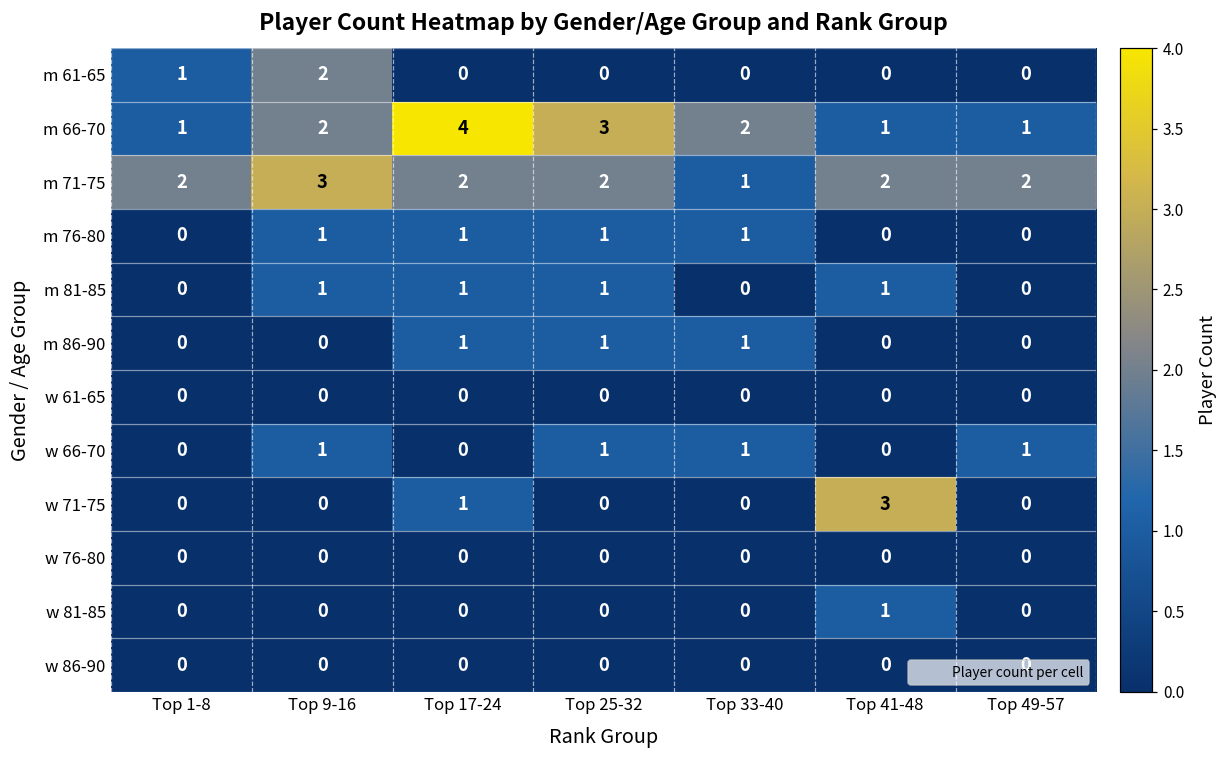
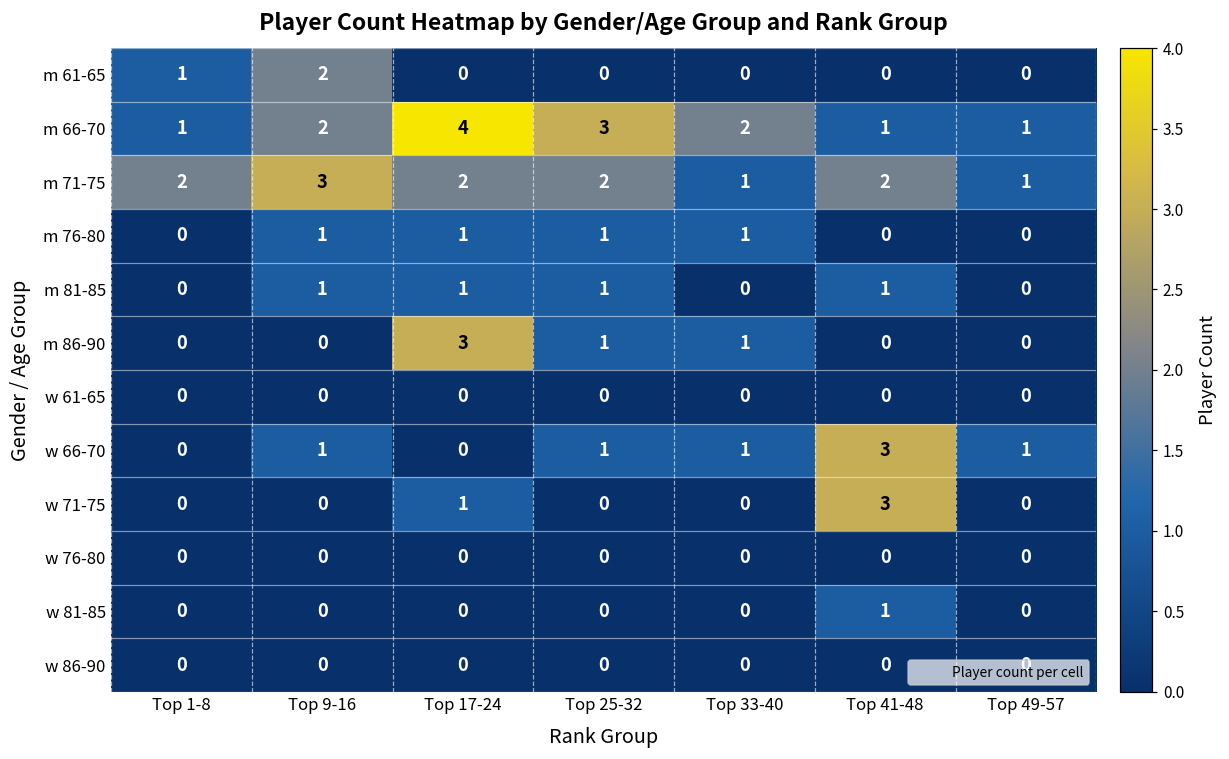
  {
    "m 61-65": {
      "Top 1-8": 1,
      "Top 9-16": 2,
      "Top 17-24": 0,
      "Top 25-32": 0,
      "Top 33-40": 0,
      "Top 41-48": 0,
      "Top 49-57": 0
    },
    "m 66-70": {
      "Top 1-8": 1,
      "Top 9-16": 2,
      "Top 17-24": 4,
      "Top 25-32": 3,
      "Top 33-40": 2,
      "Top 41-48": 1,
      "Top 49-57": 1
    },
    "m 71-75": {
      "Top 1-8": 2,
      "Top 9-16": 3,
      "Top 17-24": 2,
      "Top 25-32": 2,
      "Top 33-40": 1,
      "Top 41-48": 2,
-     "Top 49-57": 2
+     "Top 49-57": 1
    },
    "m 76-80": {
      "Top 1-8": 0,
      "Top 9-16": 1,
      "Top 17-24": 1,
      "Top 25-32": 1,
      "Top 33-40": 1,
      "Top 41-48": 0,
      "Top 49-57": 0
    },
    "m 81-85": {
      "Top 1-8": 0,
      "Top 9-16": 1,
      "Top 17-24": 1,
      "Top 25-32": 1,
      "Top 33-40": 0,
      "Top 41-48": 1,
      "Top 49-57": 0
    },
    "m 86-90": {
      "Top 1-8": 0,
      "Top 9-16": 0,
-     "Top 17-24": 1,
+     "Top 17-24": 3,
      "Top 25-32": 1,
      "Top 33-40": 1,
      "Top 41-48": 0,
      "Top 49-57": 0
    },
    "w 61-65": {
      "Top 1-8": 0,
      "Top 9-16": 0,
      "Top 17-24": 0,
      "Top 25-32": 0,
      "Top 33-40": 0,
      "Top 41-48": 0,
      "Top 49-57": 0
    },
    "w 66-70": {
      "Top 1-8": 0,
      "Top 9-16": 1,
      "Top 17-24": 0,
      "Top 25-32": 1,
      "Top 33-40": 1,
-     "Top 41-48": 0,
+     "Top 41-48": 3,
      "Top 49-57": 1
    },
    "w 71-75": {
      "Top 1-8": 0,
      "Top 9-16": 0,
      "Top 17-24": 1,
      "Top 25-32": 0,
      "Top 33-40": 0,
      "Top 41-48": 3,
      "Top 49-57": 0
    },
    "w 76-80": {
      "Top 1-8": 0,
      "Top 9-16": 0,
      "Top 17-24": 0,
      "Top 25-32": 0,
      "Top 33-40": 0,
      "Top 41-48": 0,
      "Top 49-57": 0
    },
    "w 81-85": {
      "Top 1-8": 0,
      "Top 9-16": 0,
      "Top 17-24": 0,
      "Top 25-32": 0,
      "Top 33-40": 0,
      "Top 41-48": 1,
      "Top 49-57": 0
    },
    "w 86-90": {
      "Top 1-8": 0,
      "Top 9-16": 0,
      "Top 17-24": 0,
      "Top 25-32": 0,
      "Top 33-40": 0,
      "Top 41-48": 0
    }
  }
